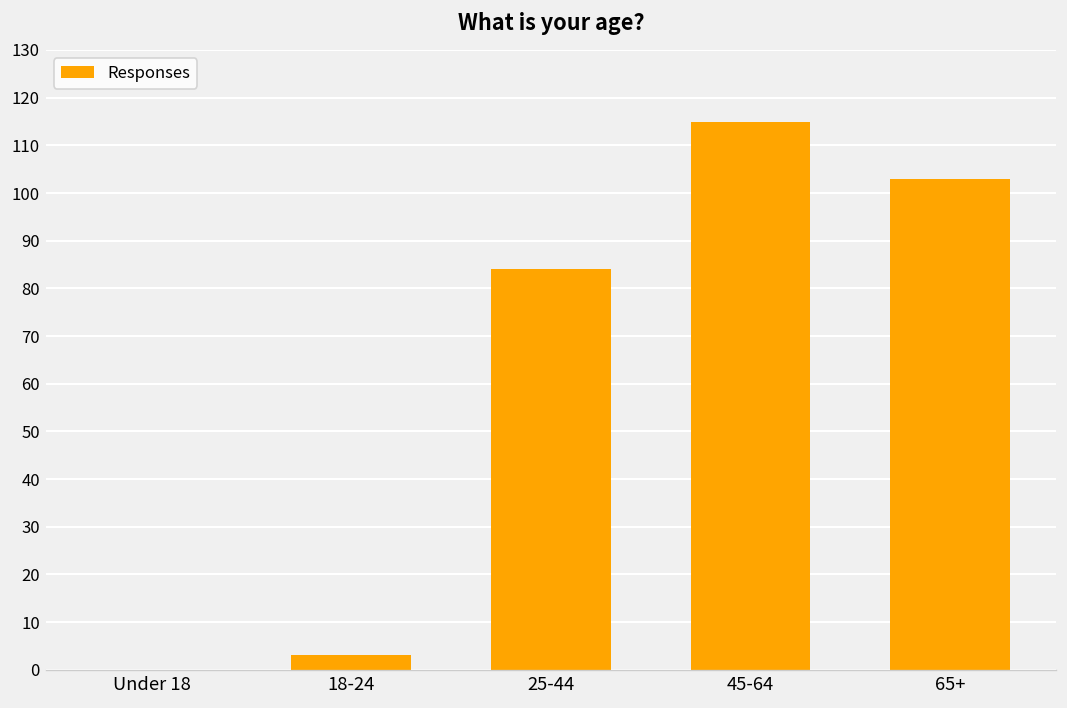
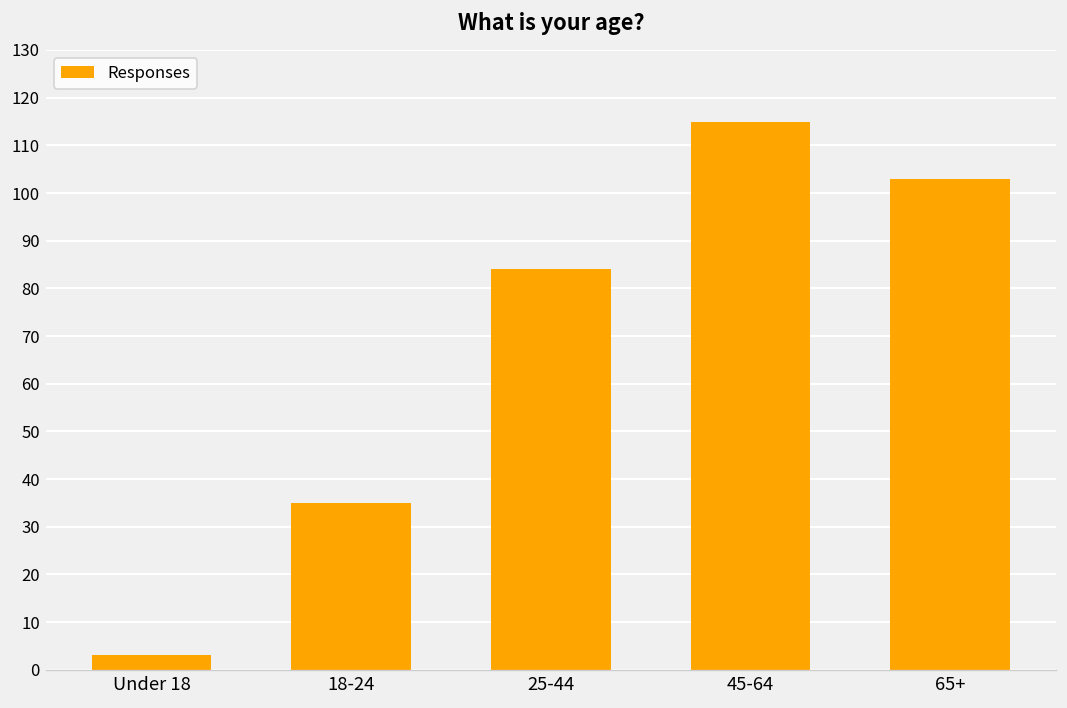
  {
-   "Under 18": 0,
-   "18-24": 3,
+   "Under 18": 3,
+   "18-24": 35,
    "25-44": 84,
    "45-64": 115,
    "65+": 103
  }
